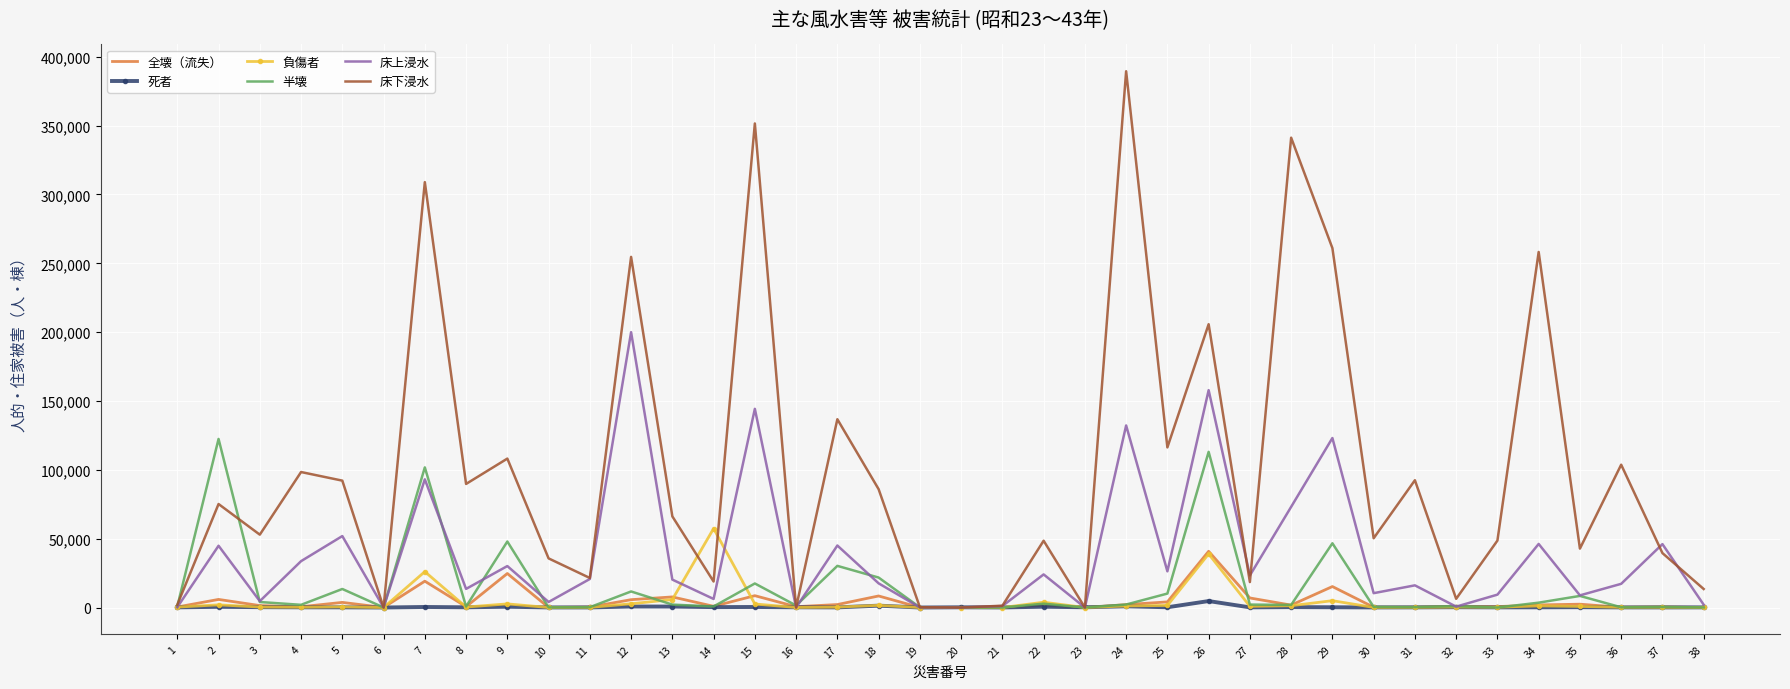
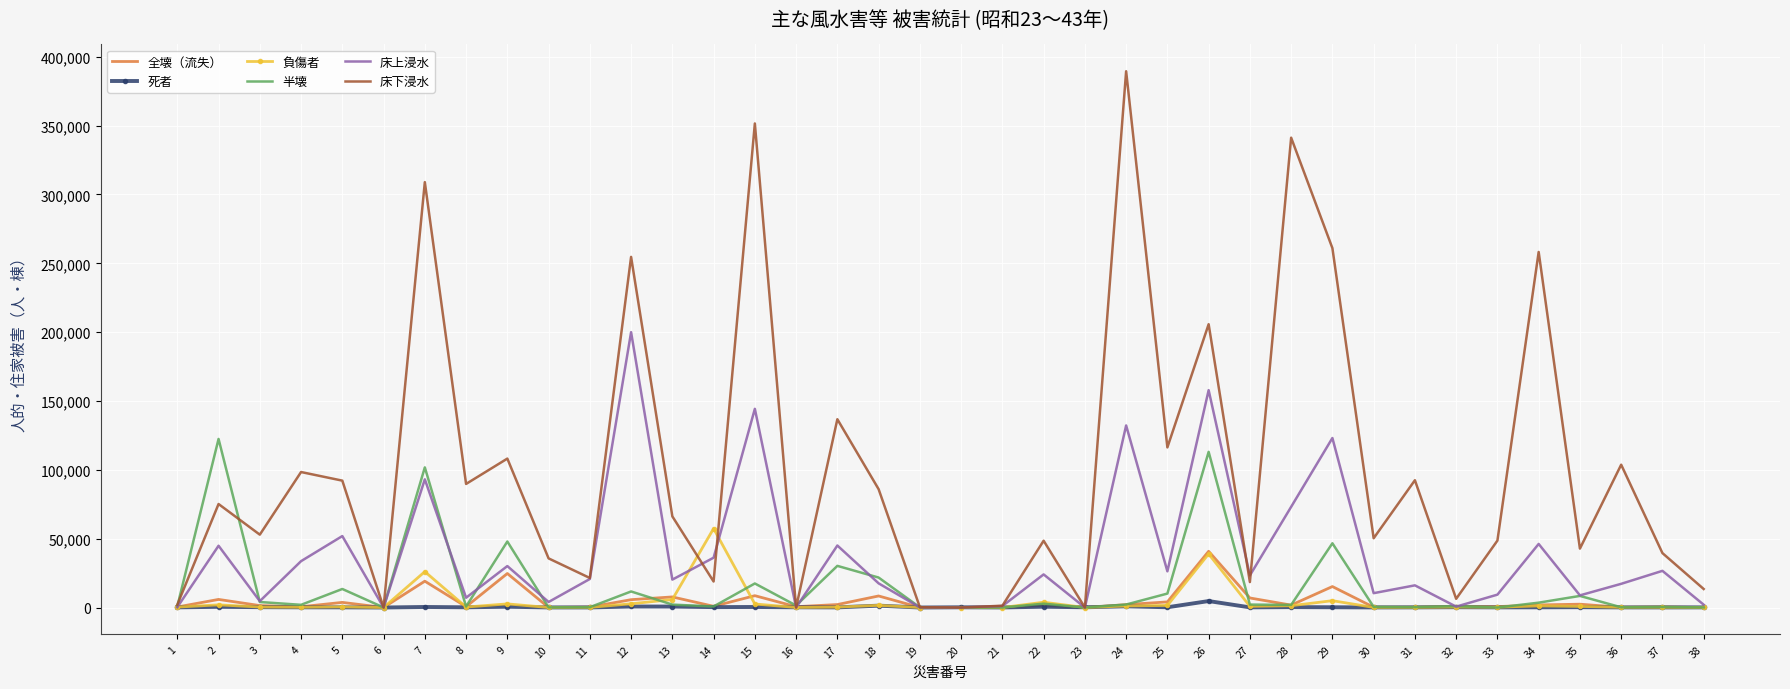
  {
    "全壊（流失）": {
      "2": "6,000",
      "5": "4,000",
      "7": "19,000",
      "9": "25,000",
      "12": "6,000",
      "13": "8,000",
      "15": "9,000",
      "18": "8,000",
      "25": "4,000",
      "26": "41,000",
      "27": "7,000",
      "29": "15,000"
    },
    "死者": {
      "7": "0",
      "9": "1,000",
      "12": "1,000",
      "15": "0",
      "26": "5,000",
      "29": "0"
    },
    "負傷者": {
      "7": "26,000",
      "9": "3,000",
      "12": "3,000",
      "13": "6,000",
      "14": "57,000",
      "15": "3,000",
      "26": "39,000",
      "29": "5,000"
    },
    "半壊": {
      "2": "122,000",
      "5": "13,000",
      "7": "102,000",
      "9": "48,000",
      "12": "12,000",
      "15": "17,000",
      "17": "30,000",
      "18": "22,000",
      "25": "10,000",
      "26": "113,000",
      "29": "47,000"
    },
    "床上浸水": {
      "2": "45,000",
      "4": "34,000",
      "5": "52,000",
      "7": "93,000",
-     "8": "14,000",
+     "8": "7,000",
      "9": "30,000",
      "10": "4,000",
      "12": "200,000",
      "13": "20,000",
-     "14": "6,000",
+     "14": "36,000",
      "15": "144,000",
      "17": "45,000",
      "18": "18,000",
      "22": "24,000",
      "24": "132,000",
      "25": "26,000",
      "26": "158,000",
      "27": "23,000",
      "28": "73,000",
      "29": "123,000",
      "30": "10,000",
      "31": "16,000",
      "33": "9,000",
      "34": "46,000",
      "36": "17,000",
-     "37": "46,000",
+     "37": "27,000",
      "38": "2,000"
    },
    "床下浸水": {
      "2": "75,000",
      "3": "53,000",
      "4": "98,000",
      "5": "92,000",
      "7": "309,000",
      "8": "90,000",
      "9": "108,000",
      "10": "36,000",
      "12": "255,000",
      "13": "66,000",
      "14": "19,000",
      "15": "352,000",
      "17": "137,000",
      "18": "86,000",
      "22": "49,000",
      "24": "389,000",
      "25": "116,000",
      "26": "206,000",
      "27": "18,000",
      "28": "341,000",
      "29": "261,000",
      "30": "50,000",
      "31": "92,000",
      "32": "6,000",
      "33": "49,000",
      "34": "258,000",
      "35": "43,000",
      "36": "104,000",
      "37": "40,000",
      "38": "13,000"
    }
  }
